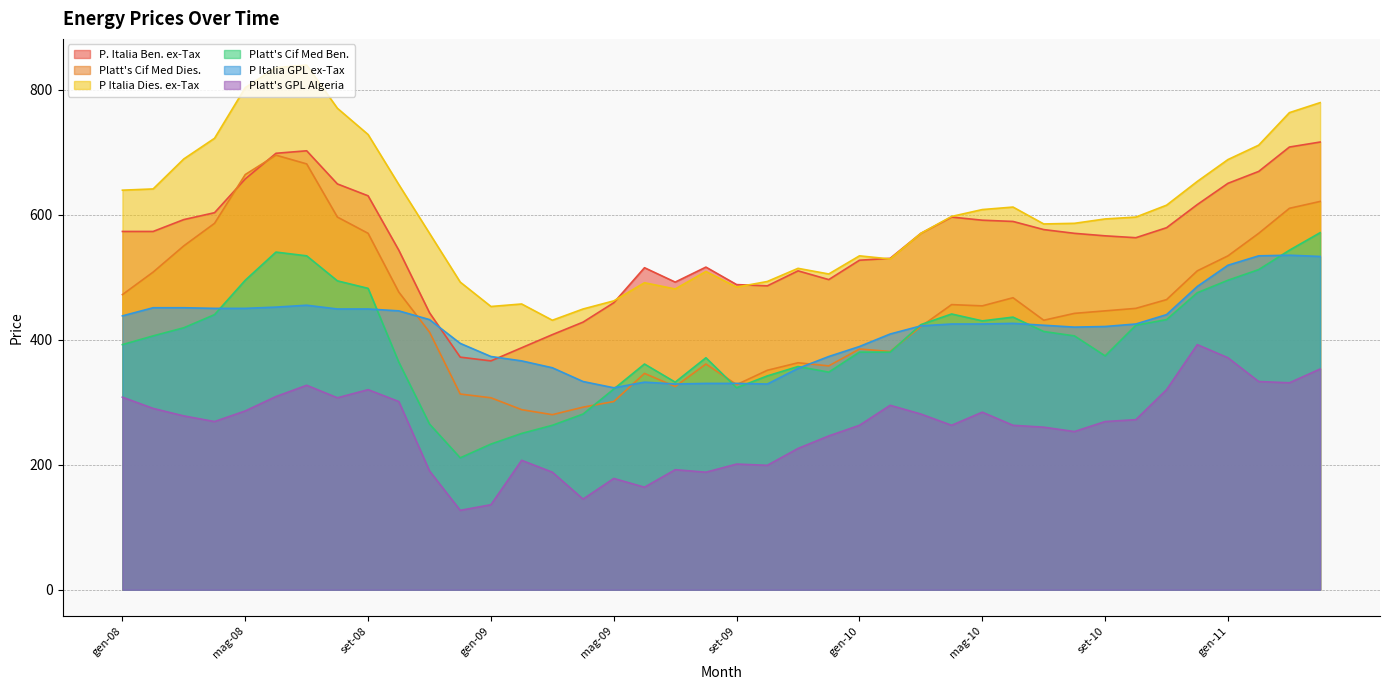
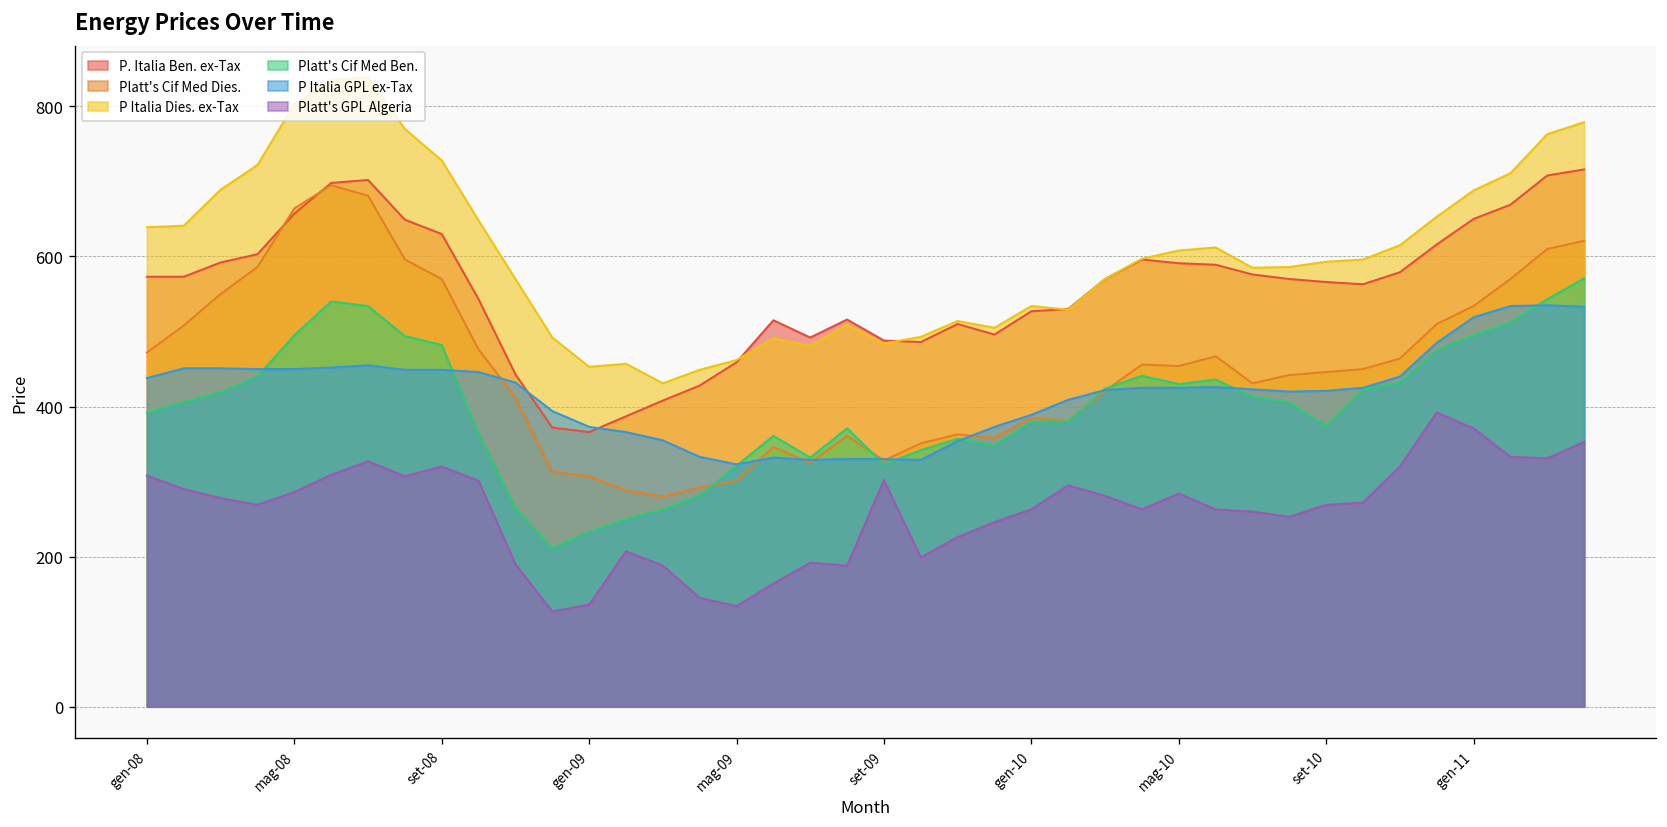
  {
    "P Italia Dies. ex-Tax": {
      "gen-08": 640,
      "set-08": 730,
      "gen-09": 450,
      "gen-10": 530,
      "mag-10": 610,
      "set-10": 590,
      "gen-11": 690
    },
    "Platt's Cif Med Ben.": {
      "gen-08": 390,
      "mag-08": 500,
      "set-08": 480,
      "gen-09": 230,
      "set-09": 320,
      "gen-10": 380,
      "mag-10": 430,
      "set-10": 370,
      "gen-11": 500
    },
    "P Italia GPL ex-Tax": {
      "gen-08": 440,
      "mag-08": 450,
      "set-08": 450,
      "gen-09": 370,
      "mag-10": 430,
      "set-10": 420,
      "gen-11": 520
    },
    "Platt's GPL Algeria": {
      "gen-08": 310,
      "mag-08": 290,
      "set-08": 320,
      "gen-09": 140,
-     "mag-09": 180,
-     "set-09": 200,
+     "mag-09": 130,
+     "set-09": 300,
      "gen-10": 260,
      "mag-10": 280,
      "set-10": 270,
      "gen-11": 370
    }
  }
